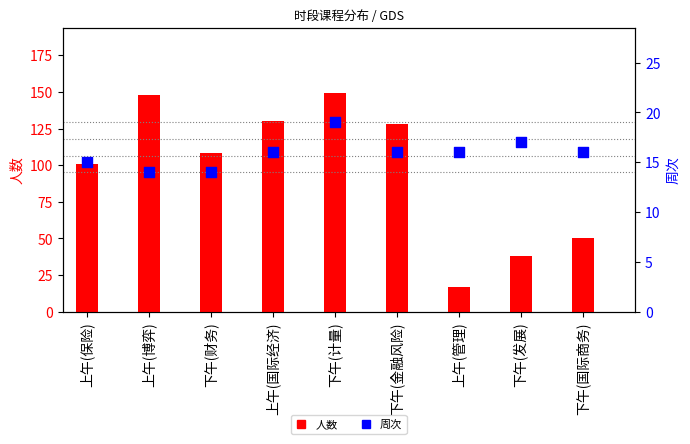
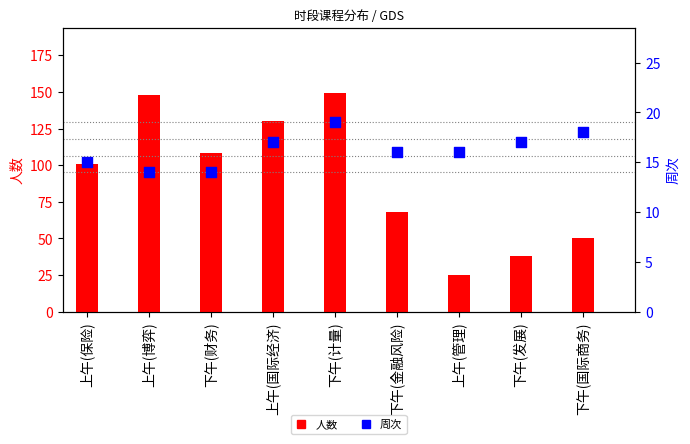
  {
    "人数": {
      "上午(保险)": 101,
      "上午(博弈)": 148,
      "下午(财务)": 108,
      "上午(国际经济)": 130,
      "下午(计量)": 149,
-     "下午(金融风险)": 128,
-     "上午(管理)": 17,
+     "下午(金融风险)": 68,
+     "上午(管理)": 25,
      "下午(发展)": 38,
      "下午(国际商务)": 50
    },
    "周次": {
-     "上午(国际经济)": 16,
-     "下午(国际商务)": 16
+     "上午(国际经济)": 17,
+     "下午(国际商务)": 18
    }
  }
